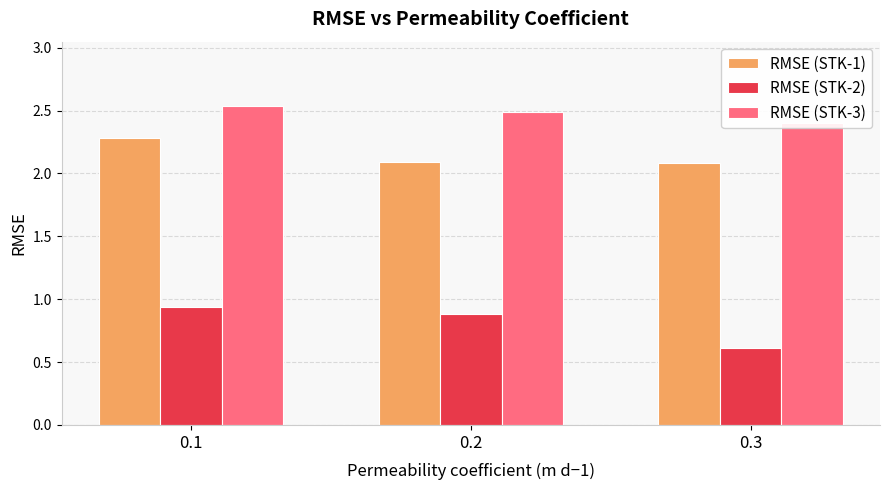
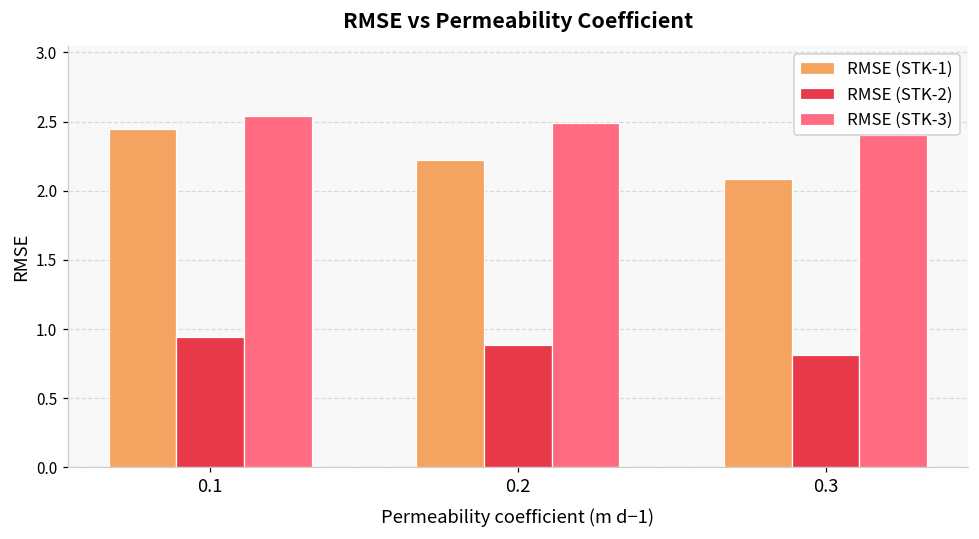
  {
    "RMSE (STK-1)": {
-     "0.1": 2.28,
-     "0.2": 2.09,
+     "0.1": 2.45,
+     "0.2": 2.22,
      "0.3": 2.09
    },
    "RMSE (STK-2)": {
      "0.1": 0.94,
      "0.2": 0.89,
-     "0.3": 0.62
+     "0.3": 0.81
    },
    "RMSE (STK-3)": {
      "0.1": 2.54,
      "0.2": 2.49
    }
  }
